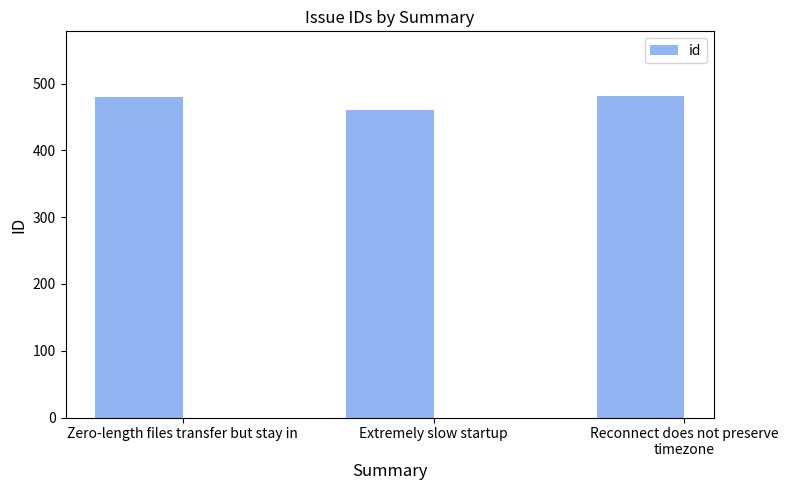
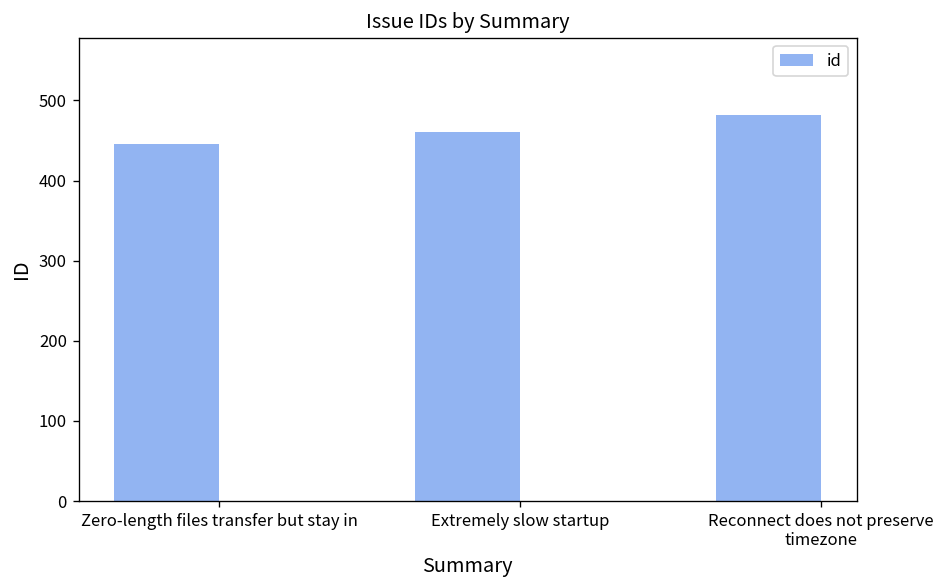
  {
-   "Zero-length files transfer but stay in": 480,
+   "Zero-length files transfer but stay in": 450,
    "Extremely slow startup": 460,
    "Reconnect does not preserve timezone": 480
  }
